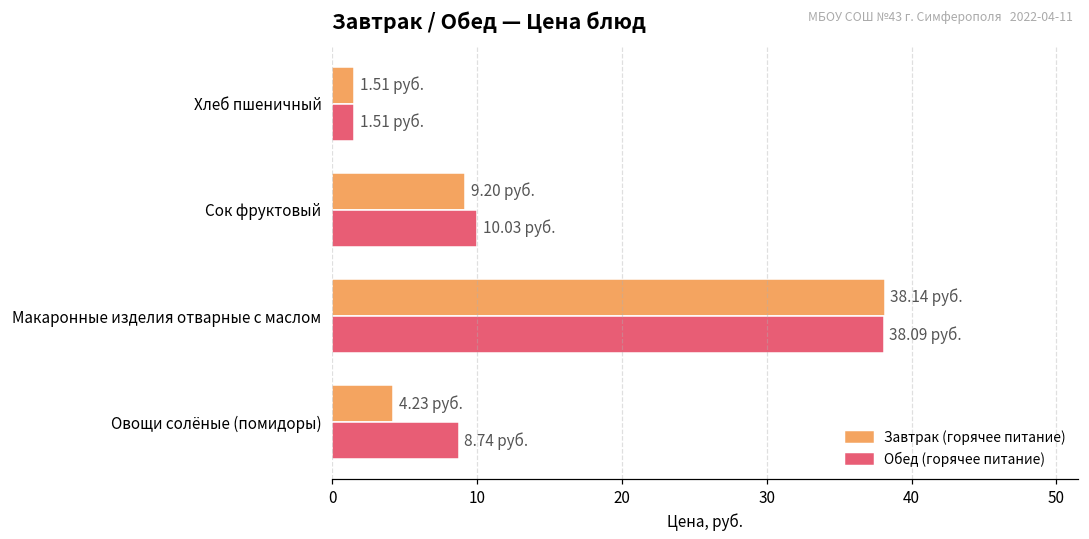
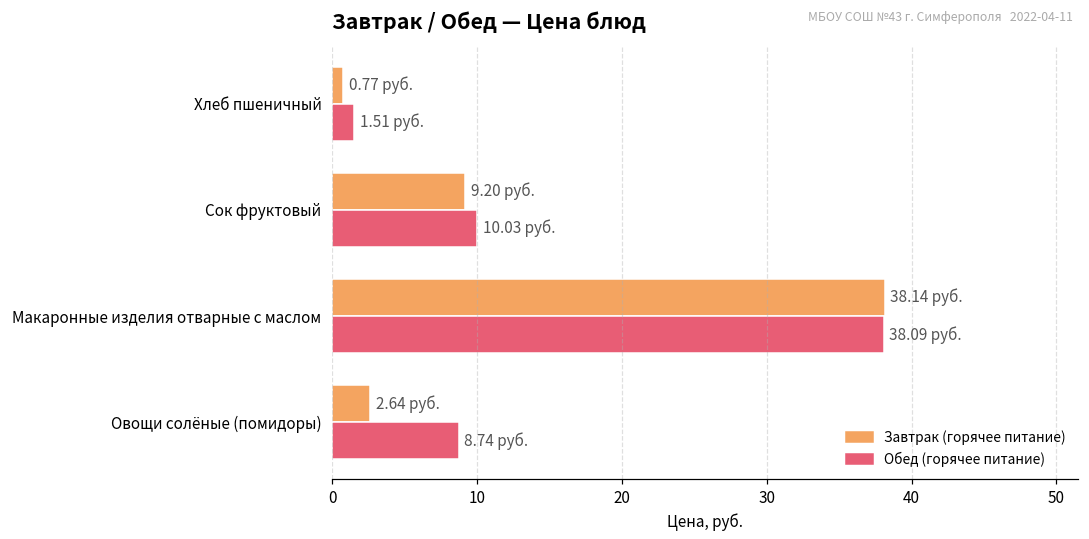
  {
    "Завтрак (горячее питание)": {
-     "Хлеб пшеничный": 1.51,
+     "Хлеб пшеничный": 0.77,
      "Сок фруктовый": 9.20,
      "Макаронные изделия отварные с маслом": 38.14,
-     "Овощи солёные (помидоры)": 4.23
+     "Овощи солёные (помидоры)": 2.64
    },
    "Обед (горячее питание)": {
      "Хлеб пшеничный": 1.51,
      "Сок фруктовый": 10.03,
      "Макаронные изделия отварные с маслом": 38.09,
      "Овощи солёные (помидоры)": 8.74
    }
  }
